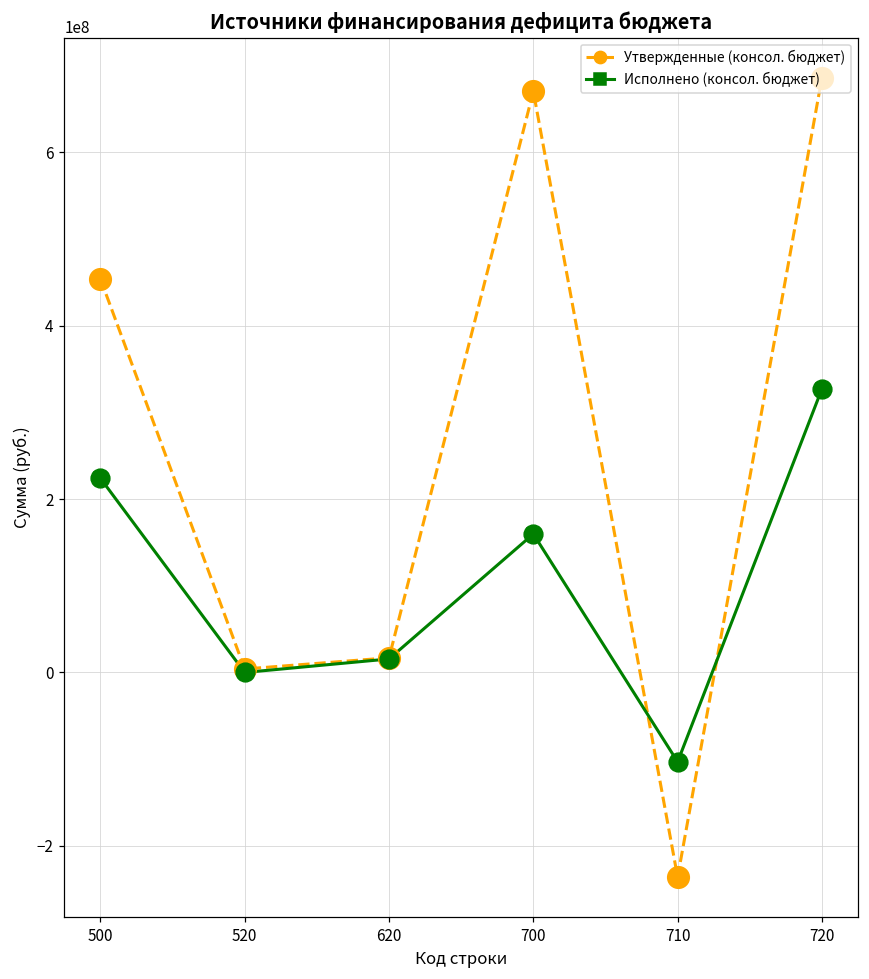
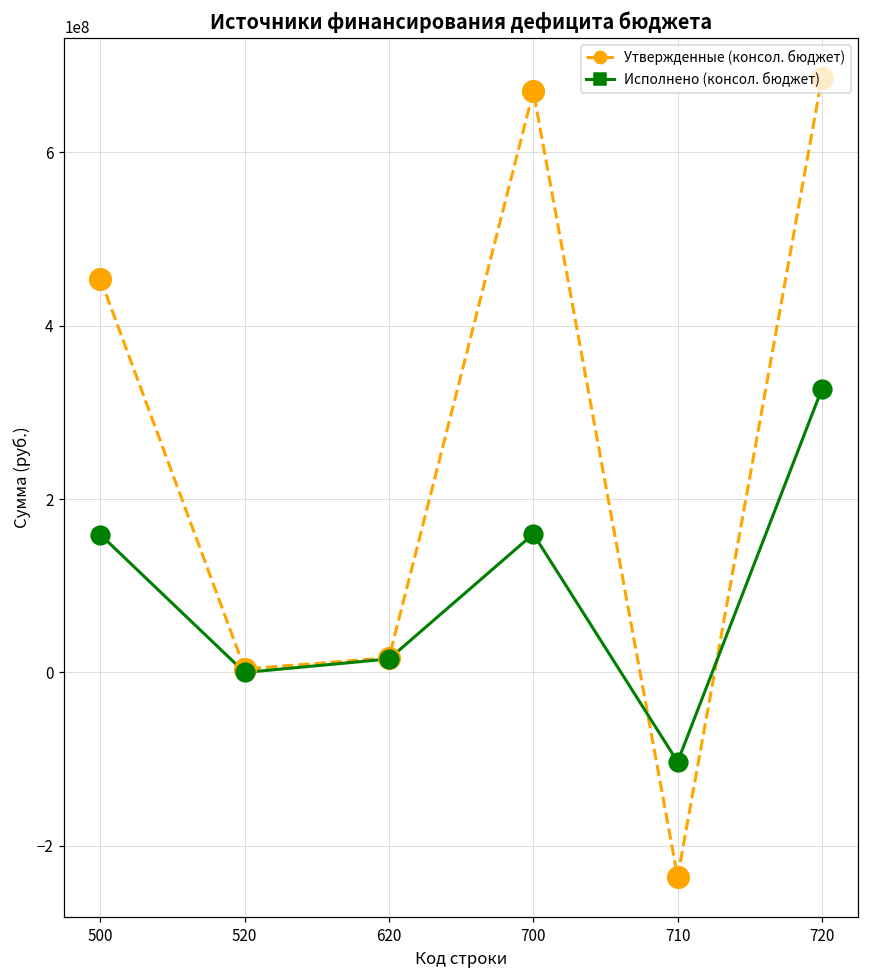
  {
    "Утвержденные (консол. бюджет)": {
      "500": 450000000,
      "520": 0,
      "700": 670000000,
      "710": -240000000
    },
    "Исполнено (консол. бюджет)": {
-     "500": 220000000,
+     "500": 160000000,
      "520": 0,
      "700": 160000000,
      "710": -100000000,
      "720": 330000000
    }
  }
